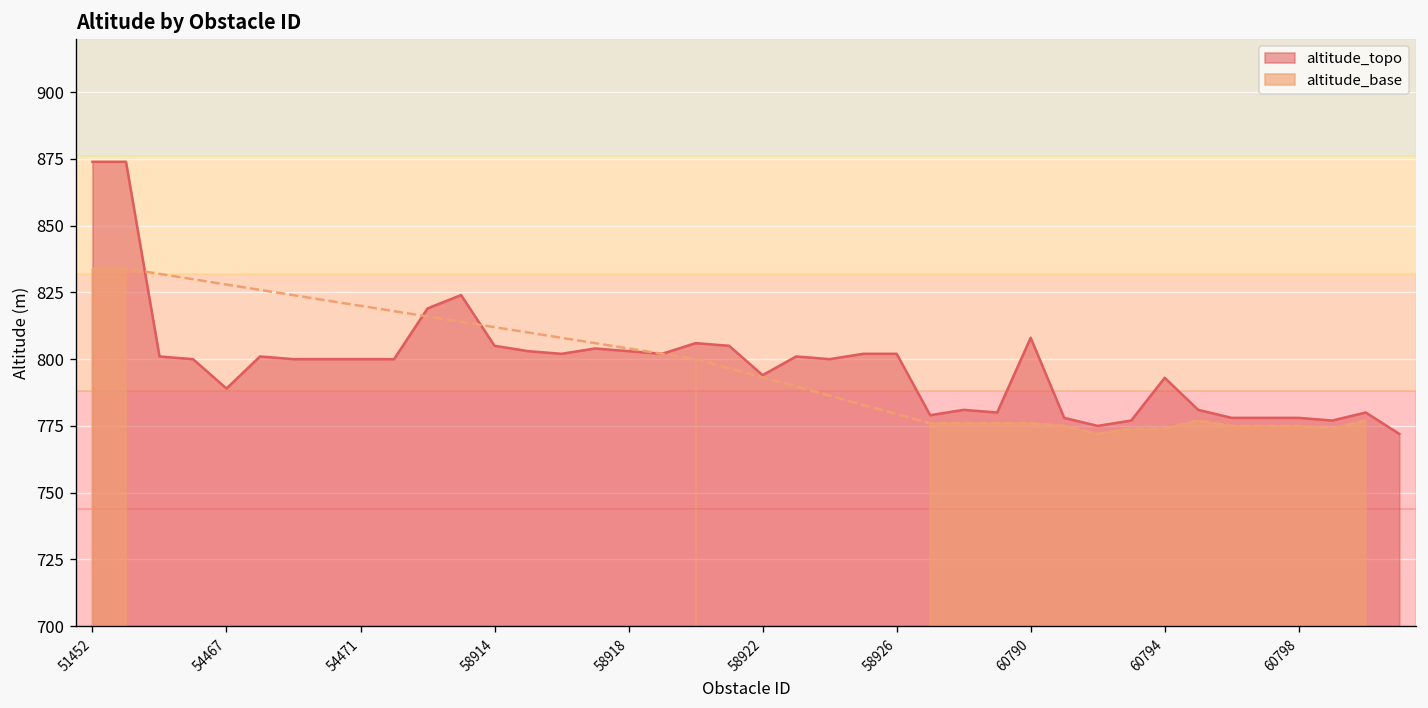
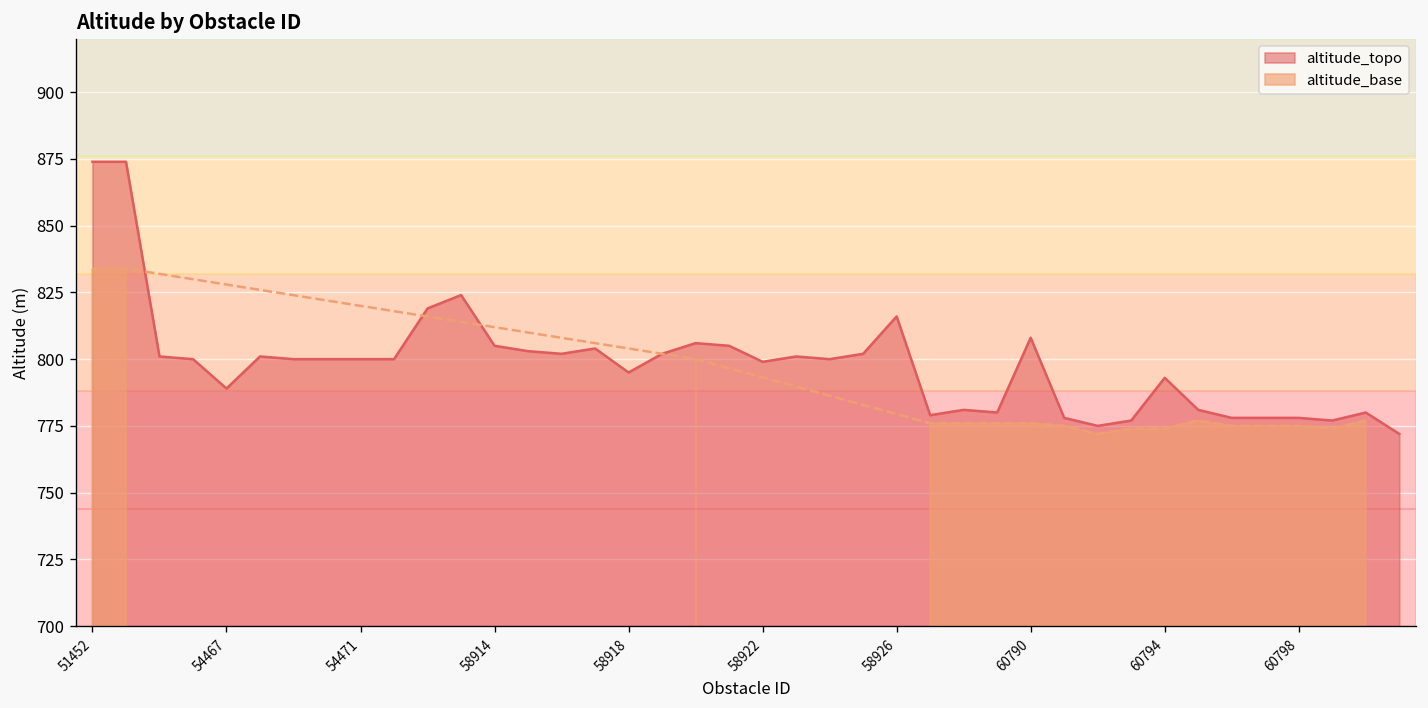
  {
    "altitude_topo": {
      "51452": 874,
      "54467": 789,
      "54471": 800,
      "58914": 805,
-     "58918": 803,
-     "58922": 794,
-     "58926": 802,
+     "58918": 795,
+     "58922": 799,
+     "58926": 816,
      "60790": 808,
      "60794": 793,
      "60798": 778
    }
  }
